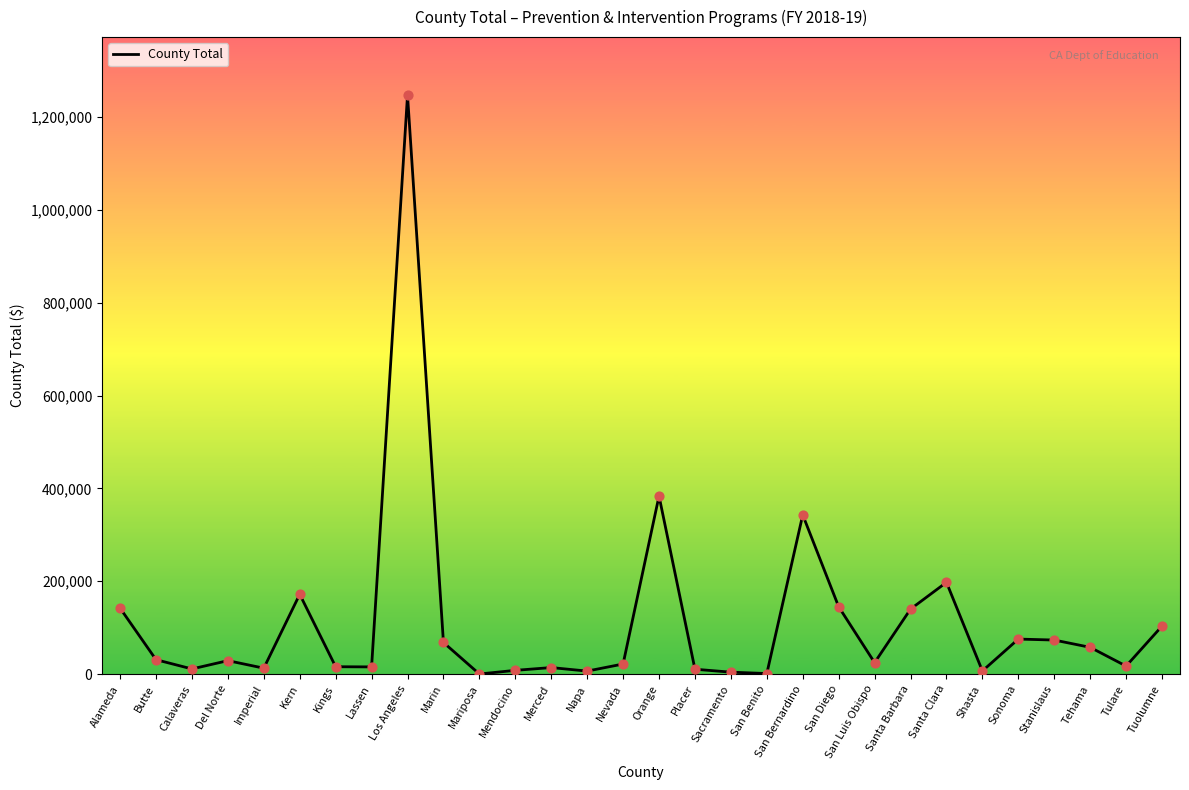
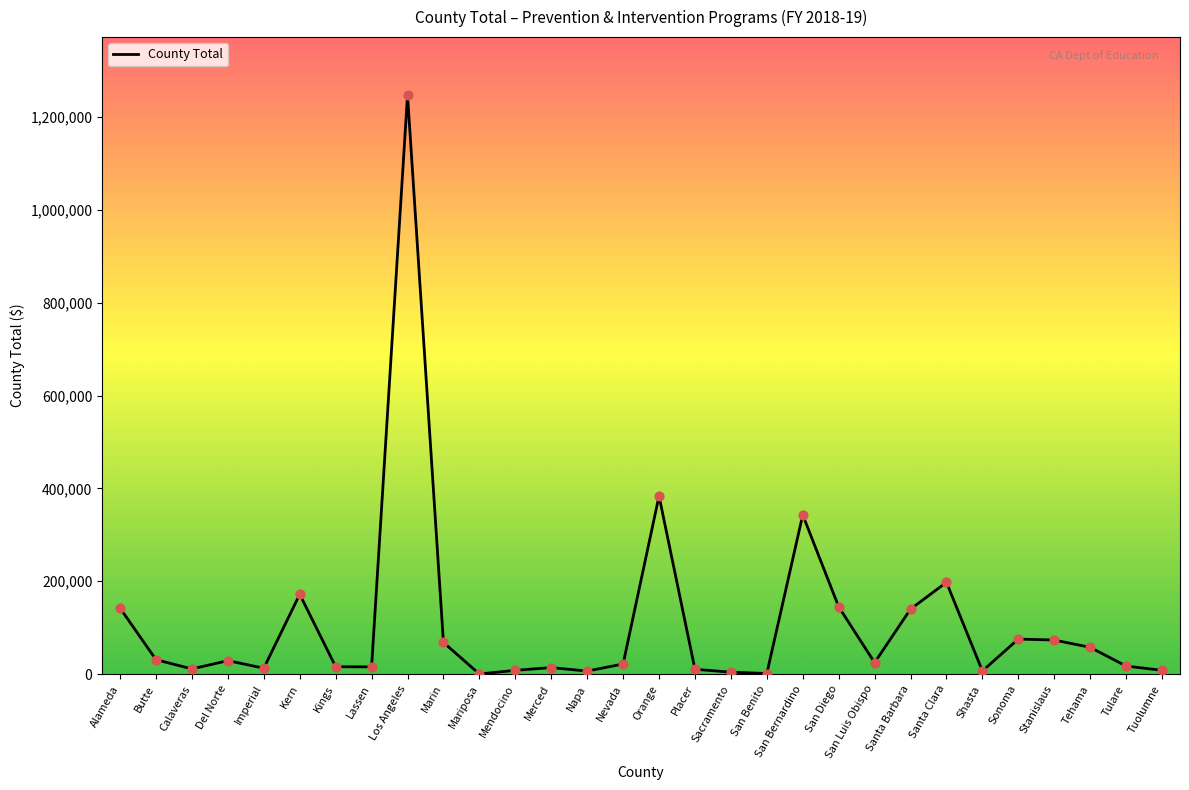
  {
    "Alameda": "140,000",
    "Butte": "30,000",
    "Calaveras": "10,000",
    "Del Norte": "30,000",
    "Imperial": "10,000",
    "Kern": "170,000",
    "Kings": "20,000",
    "Lassen": "20,000",
    "Los Angeles": "1,250,000",
    "Marin": "70,000",
    "Mariposa": "0",
    "Mendocino": "10,000",
    "Merced": "10,000",
    "Napa": "10,000",
    "Nevada": "20,000",
    "Orange": "380,000",
    "Placer": "10,000",
    "Sacramento": "0",
    "San Benito": "0",
    "San Bernardino": "340,000",
    "San Diego": "150,000",
    "San Luis Obispo": "20,000",
    "Santa Barbara": "140,000",
    "Santa Clara": "200,000",
    "Shasta": "10,000",
    "Sonoma": "80,000",
    "Stanislaus": "70,000",
    "Tehama": "60,000",
    "Tulare": "20,000",
-   "Tuolumne": "100,000"
+   "Tuolumne": "10,000"
  }
